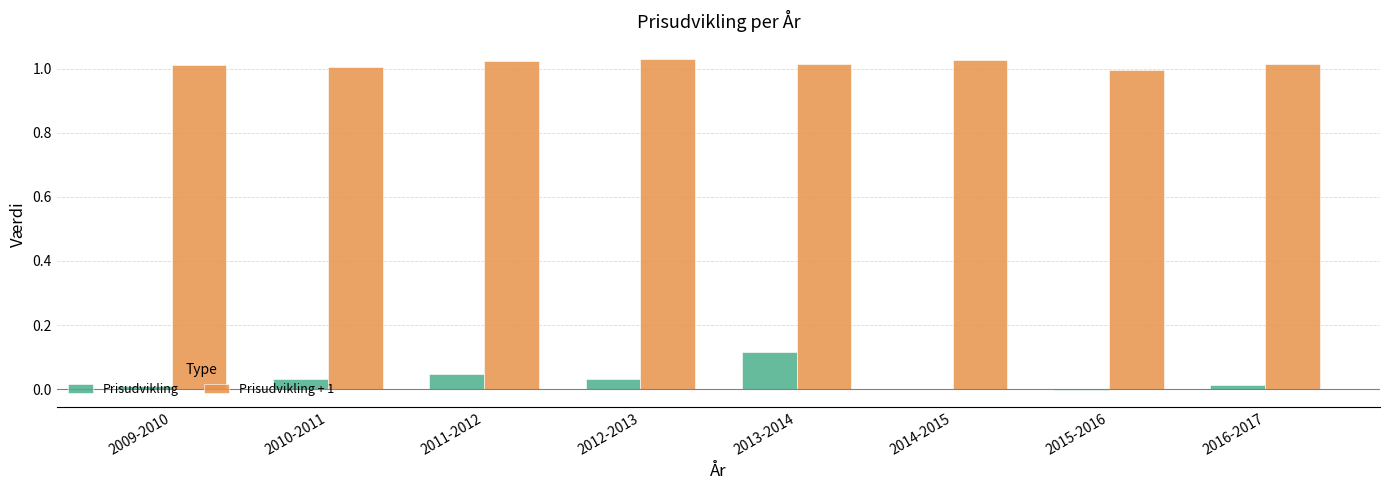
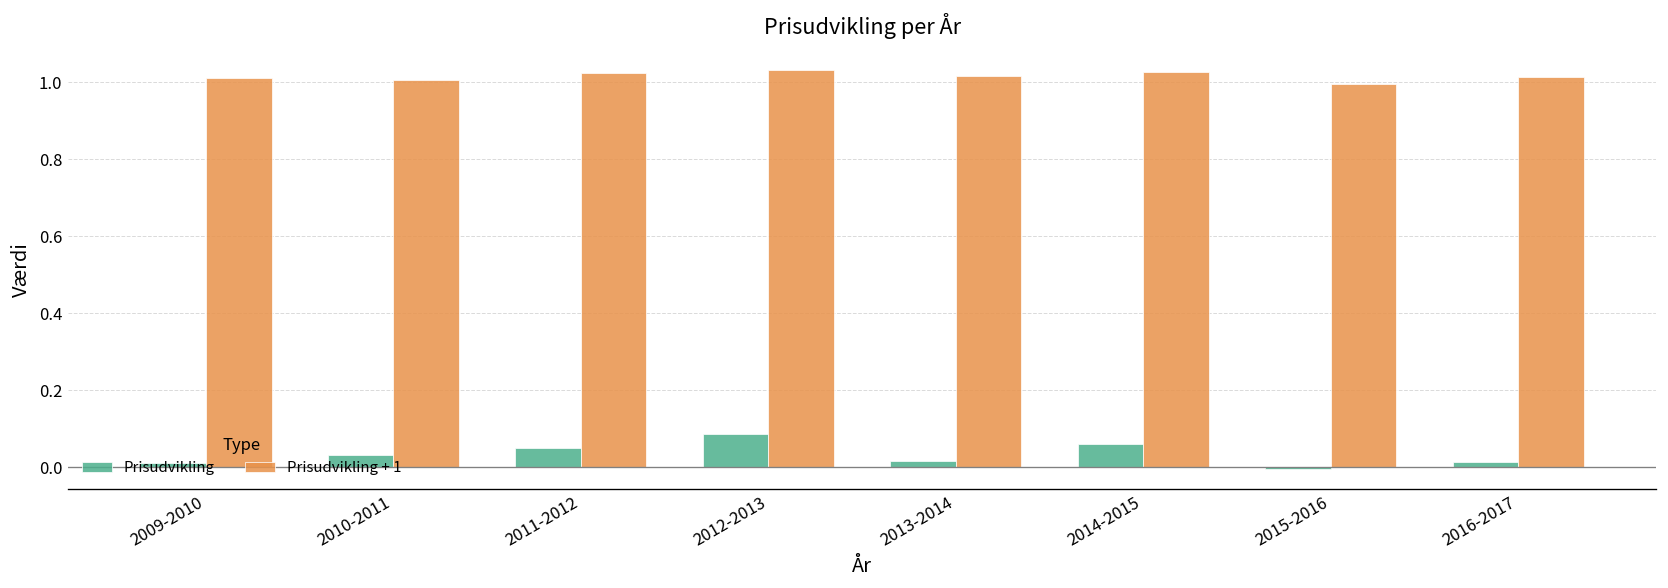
  {
    "Prisudvikling": {
      "2009-2010": 0.01,
      "2010-2011": 0.03,
      "2011-2012": 0.05,
-     "2012-2013": 0.03,
-     "2013-2014": 0.12,
-     "2014-2015": 0.00,
+     "2012-2013": 0.09,
+     "2013-2014": 0.02,
+     "2014-2015": 0.06,
      "2016-2017": 0.01
    },
    "Prisudvikling + 1": {
      "2009-2010": 1.01,
      "2010-2011": 1.01,
      "2011-2012": 1.02,
      "2012-2013": 1.03,
      "2013-2014": 1.02,
      "2014-2015": 1.03,
      "2015-2016": 1.00,
      "2016-2017": 1.01
    }
  }
